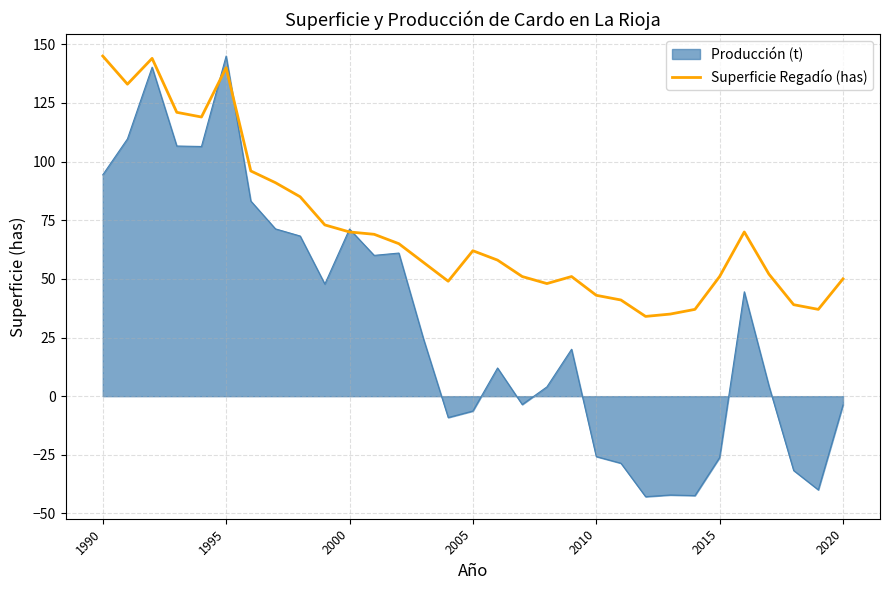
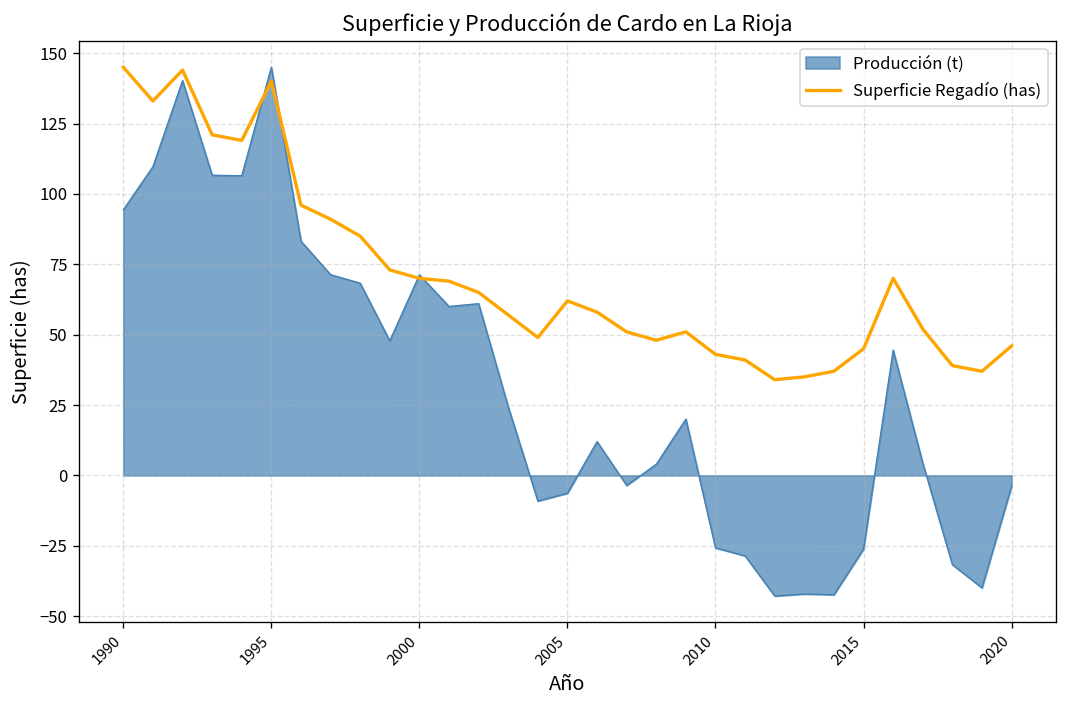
  {
    "Superficie Regadío (has)": {
      "1990": 145,
      "1995": 140,
      "2000": 70,
      "2005": 62,
      "2010": 43,
-     "2015": 51,
-     "2020": 50
+     "2015": 45,
+     "2020": 46
    }
  }
